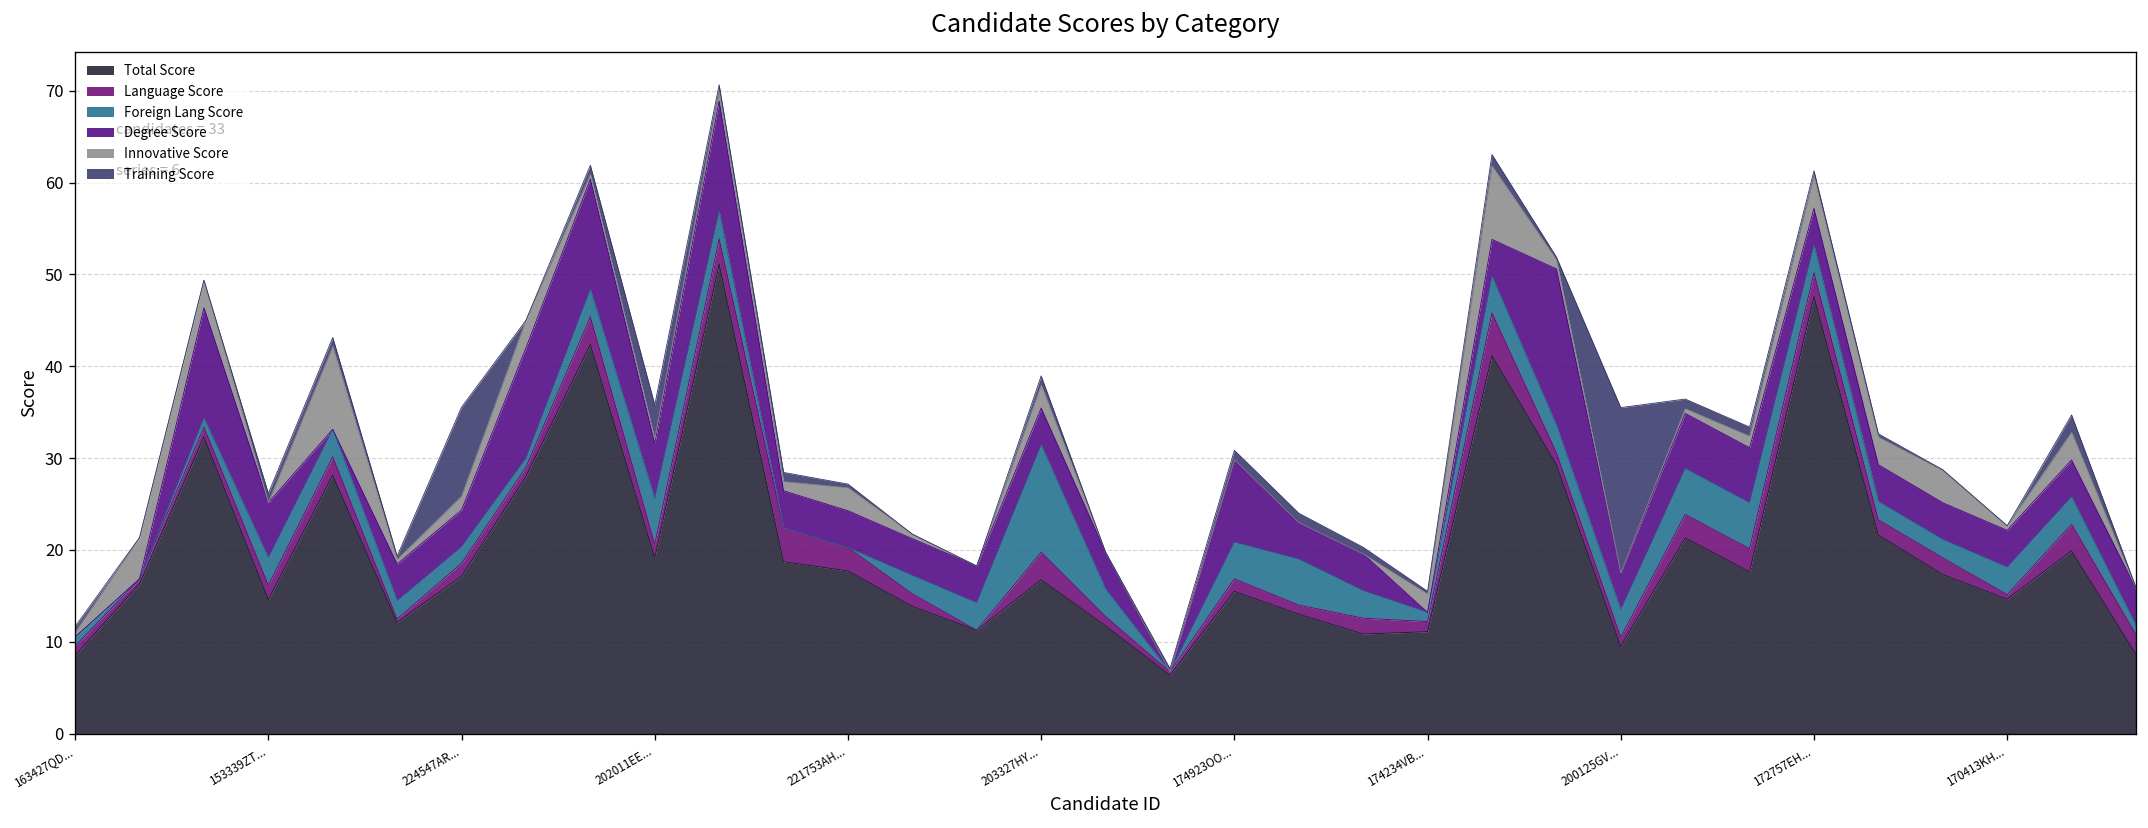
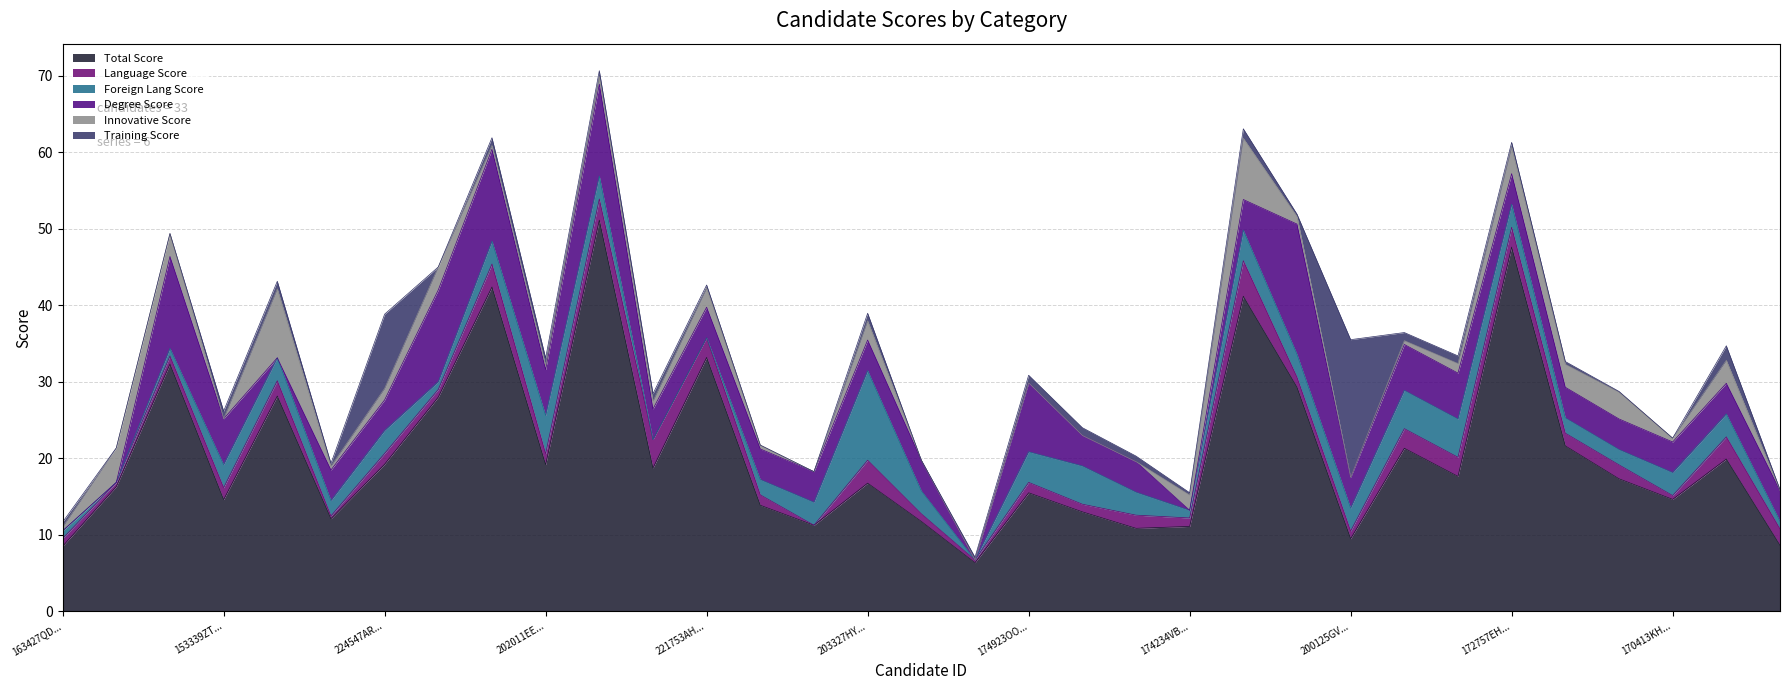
  {
    "Total Score": {
      "163427QD...": 9,
      "153339ZT...": 15,
-     "224547AR...": 17,
+     "224547AR...": 19,
      "202011EE...": 19,
-     "221753AH...": 18,
+     "221753AH...": 33,
      "203327HY...": 17,
      "174923OO...": 15,
      "174234VB...": 11,
      "200125GV...": 10,
      "172757EH...": 48,
      "170413KH...": 15
    },
    "Foreign Lang Score": {
      "153339ZT...": 3,
-     "224547AR...": 2,
+     "224547AR...": 3,
      "202011EE...": 5,
      "203327HY...": 12,
      "174923OO...": 4,
      "200125GV...": 3,
      "172757EH...": 3,
      "170413KH...": 3
    },
    "Innovative Score": {
      "163427QD...": 1,
      "224547AR...": 2,
      "202011EE...": 1,
      "221753AH...": 3,
      "203327HY...": 3,
      "172757EH...": 4
    },
    "Training Score": {
      "163427QD...": 1,
      "153339ZT...": 1,
      "224547AR...": 10,
-     "202011EE...": 4,
+     "202011EE...": 1,
      "221753AH...": 0,
      "203327HY...": 1,
      "174923OO...": 1,
      "200125GV...": 18,
      "172757EH...": 1
    }
  }
